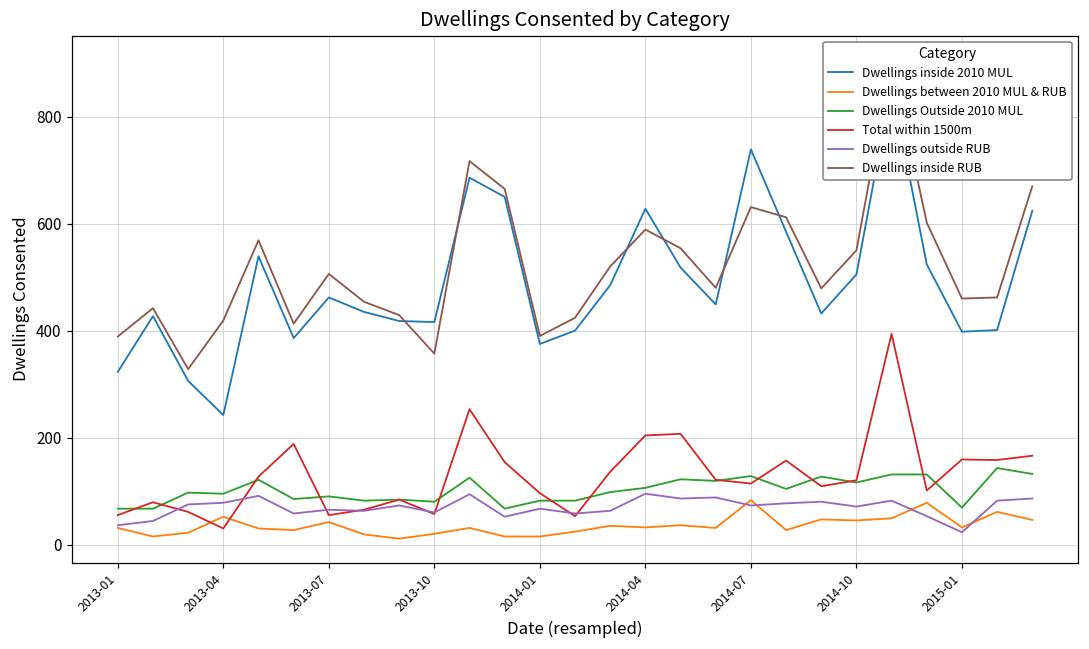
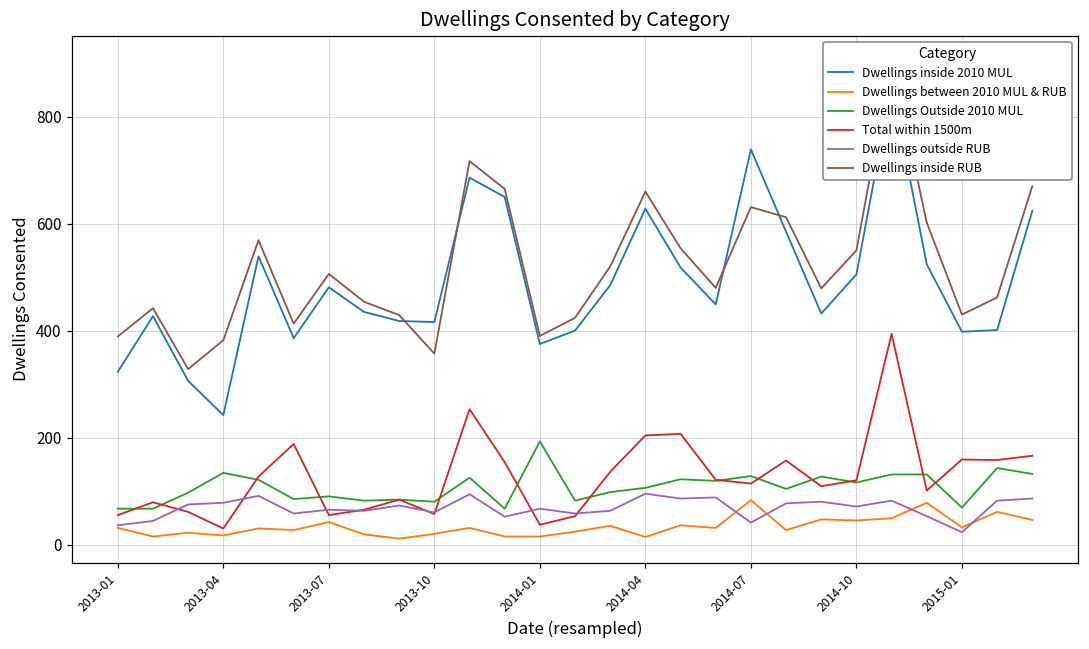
  {
    "Dwellings inside 2010 MUL": {
      "2013-01": 320,
      "2013-04": 240,
-     "2013-07": 460,
+     "2013-07": 480,
      "2013-10": 420,
      "2014-01": 380,
      "2014-04": 630,
      "2014-07": 740,
      "2014-10": 510,
      "2015-01": 400
    },
    "Dwellings between 2010 MUL & RUB": {
-     "2013-04": 50,
+     "2013-04": 20,
      "2013-07": 40,
      "2013-10": 20,
      "2014-01": 20,
-     "2014-04": 30,
+     "2014-04": 10,
      "2014-07": 80,
      "2014-10": 50,
      "2015-01": 30
    },
    "Dwellings Outside 2010 MUL": {
      "2013-01": 70,
-     "2013-04": 100,
+     "2013-04": 130,
      "2013-07": 90,
      "2013-10": 80,
-     "2014-01": 80,
+     "2014-01": 190,
      "2014-04": 110,
      "2014-07": 130,
      "2015-01": 70
    },
    "Total within 1500m": {
      "2013-01": 60,
      "2013-04": 30,
      "2013-07": 60,
-     "2014-01": 100,
+     "2014-01": 40,
      "2014-04": 200,
      "2014-07": 110,
      "2015-01": 160
    },
    "Dwellings outside RUB": {
      "2013-04": 80,
      "2013-07": 70,
      "2014-01": 70,
      "2014-04": 100,
-     "2014-07": 70,
+     "2014-07": 40,
      "2014-10": 70,
      "2015-01": 20
    },
    "Dwellings inside RUB": {
      "2013-01": 390,
-     "2013-04": 420,
+     "2013-04": 380,
      "2013-07": 510,
      "2013-10": 360,
      "2014-01": 390,
-     "2014-04": 590,
+     "2014-04": 660,
      "2014-07": 630,
      "2014-10": 550,
-     "2015-01": 460
+     "2015-01": 430
    }
  }
